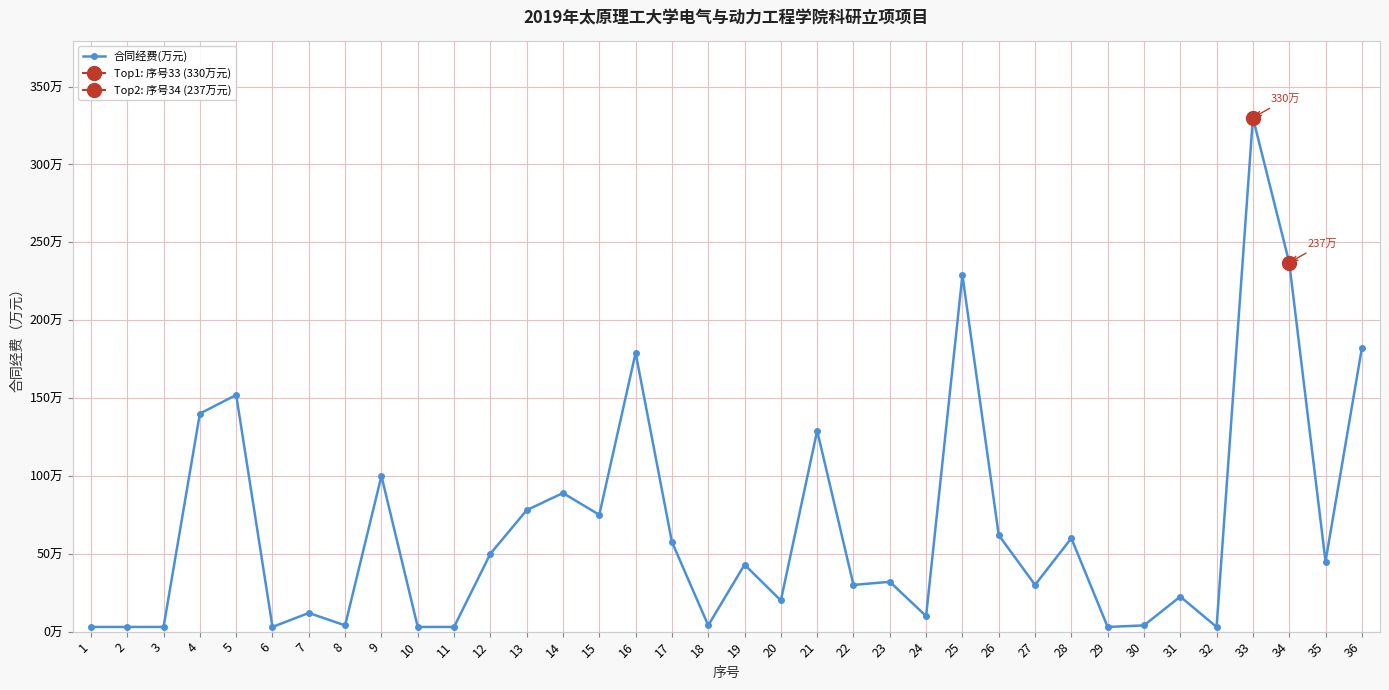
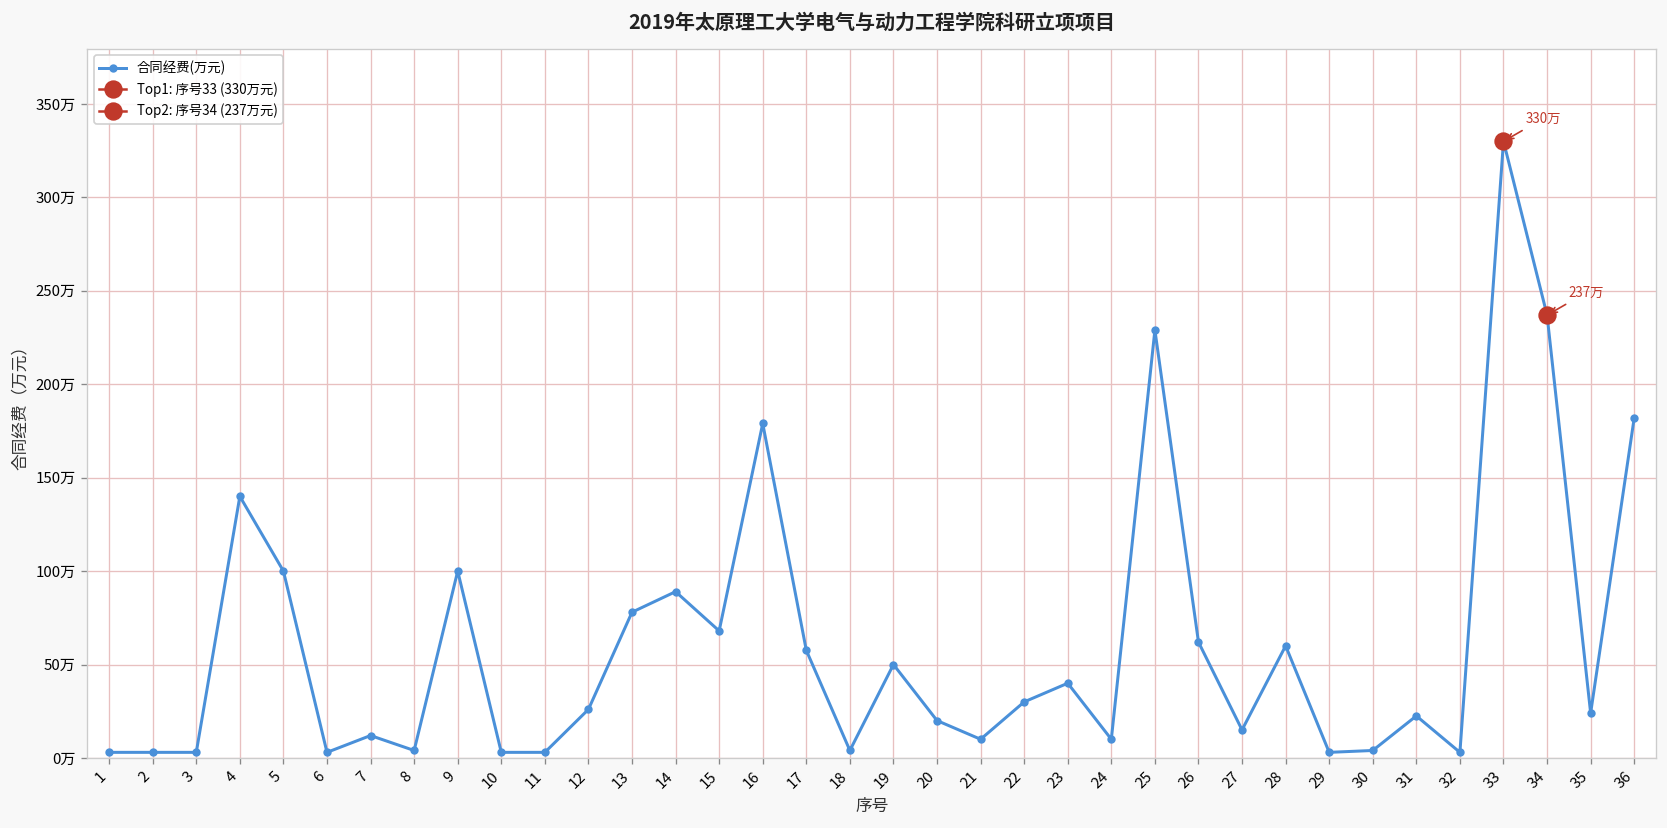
  {
    "合同经费(万元)": {
      "1": "3万",
      "2": "3万",
      "3": "3万",
      "4": "140万",
-     "5": "152万",
+     "5": "100万",
      "6": "3万",
      "7": "12万",
      "8": "4万",
      "9": "100万",
      "10": "3万",
      "11": "3万",
-     "12": "50万",
+     "12": "26万",
      "13": "78万",
      "14": "89万",
-     "15": "75万",
+     "15": "68万",
      "16": "179万",
      "17": "58万",
      "18": "4万",
-     "19": "43万",
+     "19": "50万",
      "20": "20万",
-     "21": "129万",
+     "21": "10万",
      "22": "30万",
-     "23": "32万",
+     "23": "40万",
      "24": "10万",
      "25": "229万",
      "26": "62万",
-     "27": "30万",
+     "27": "15万",
      "28": "60万",
      "29": "3万",
      "30": "4万",
      "31": "23万",
      "32": "3万",
-     "35": "45万",
+     "35": "24万",
      "36": "182万"
    }
  }
